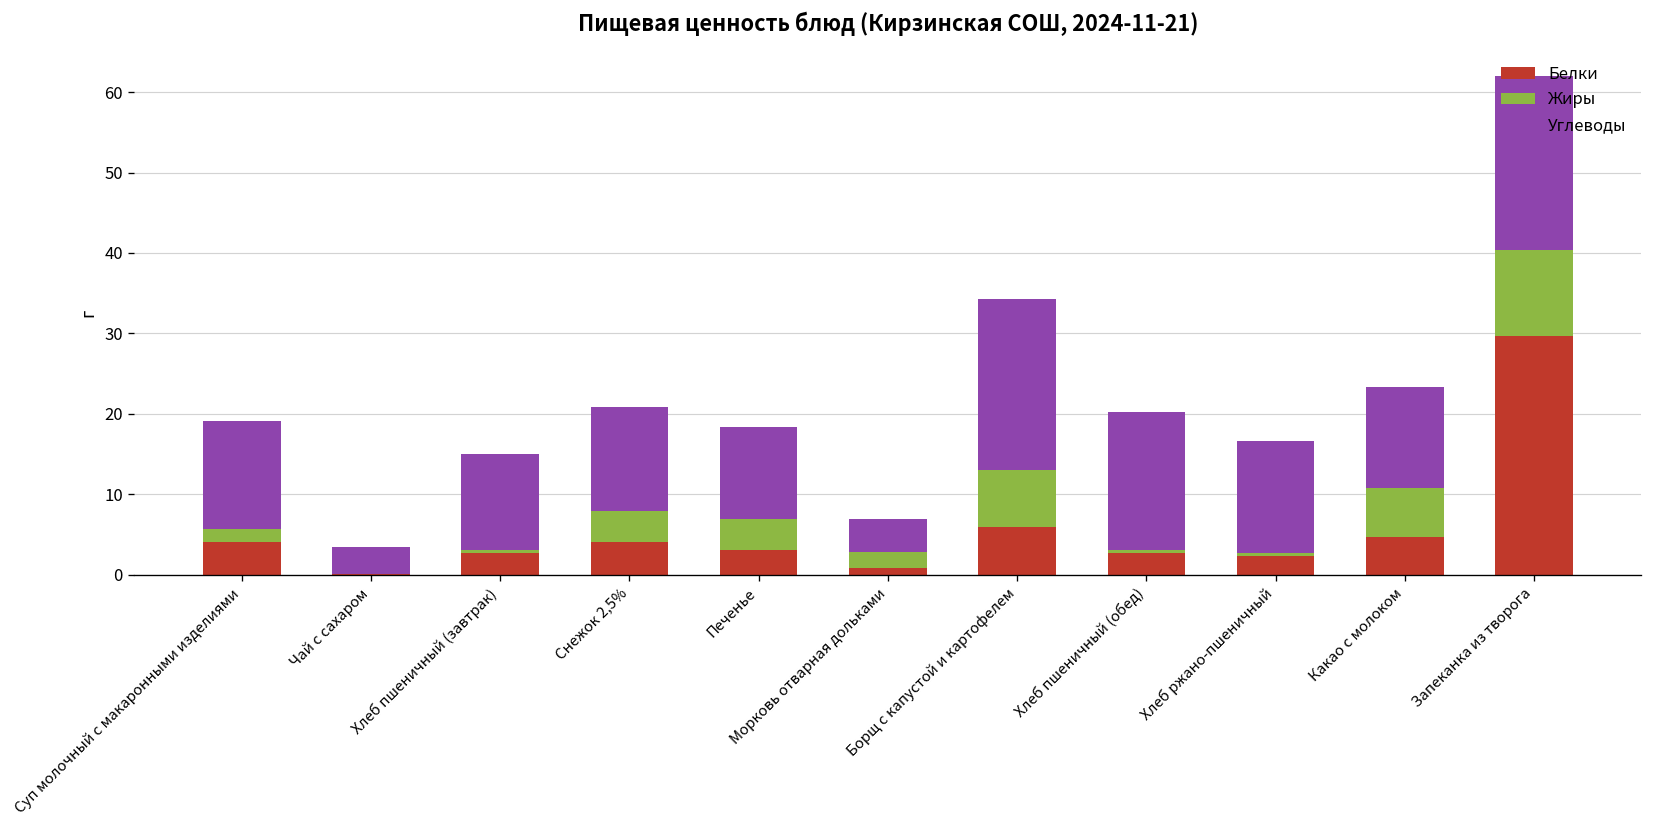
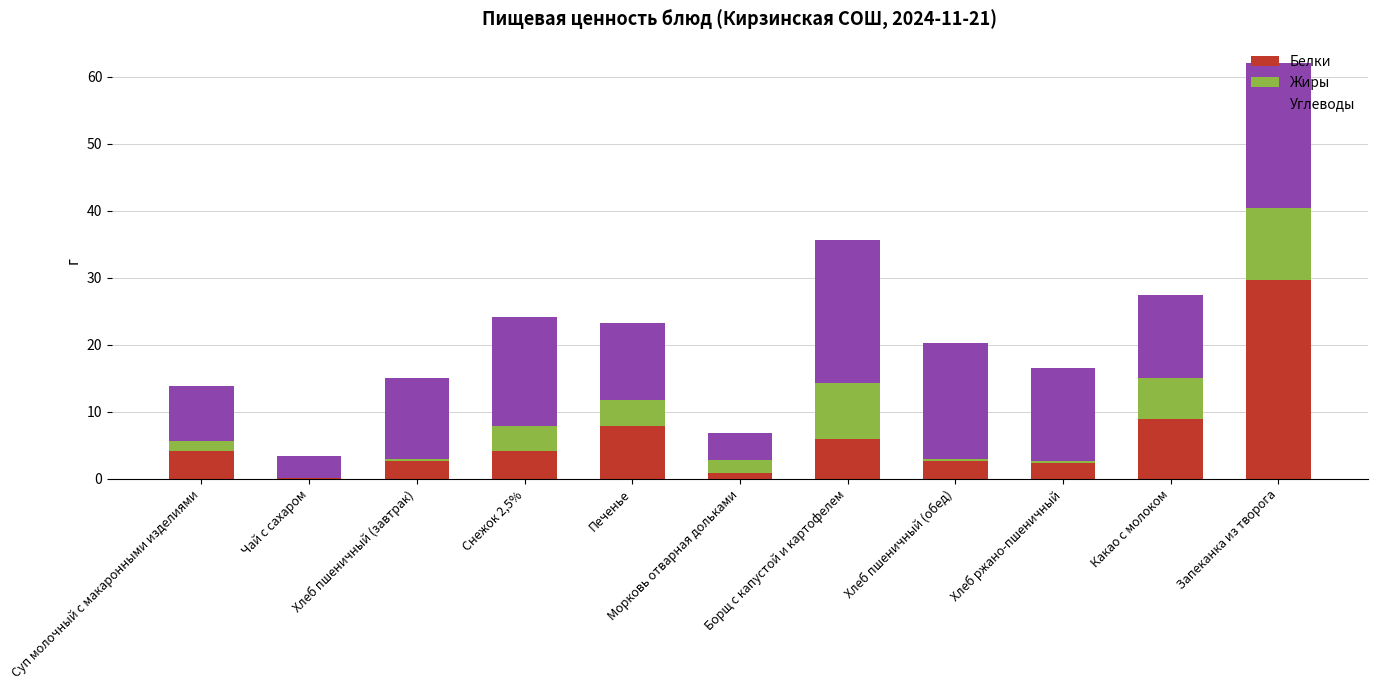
  {
    "Белки": {
      "Суп молочный с макаронными изделиями": 4,
      "Хлеб пшеничный (завтрак)": 3,
      "Снежок 2,5%": 4,
-     "Печенье": 3,
+     "Печенье": 8,
      "Морковь отварная дольками": 1,
      "Борщ с капустой и картофелем": 6,
      "Хлеб пшеничный (обед)": 3,
      "Хлеб ржано-пшеничный": 2,
-     "Какао с молоком": 5,
+     "Какао с молоком": 9,
      "Запеканка из творога": 30
    },
    "Жиры": {
      "Суп молочный с макаронными изделиями": 2,
      "Чай с сахаром": 0,
      "Снежок 2,5%": 4,
      "Печенье": 4,
      "Морковь отварная дольками": 2,
-     "Борщ с капустой и картофелем": 7,
+     "Борщ с капустой и картофелем": 8,
      "Хлеб ржано-пшеничный": 0,
      "Какао с молоком": 6,
      "Запеканка из творога": 11
    },
    "Углеводы": {
-     "Суп молочный с макаронными изделиями": 13,
+     "Суп молочный с макаронными изделиями": 8,
      "Чай с сахаром": 3,
      "Хлеб пшеничный (завтрак)": 12,
-     "Снежок 2,5%": 13,
+     "Снежок 2,5%": 16,
      "Печенье": 12,
      "Морковь отварная дольками": 4,
      "Борщ с капустой и картофелем": 21,
      "Хлеб пшеничный (обед)": 17,
      "Хлеб ржано-пшеничный": 14,
      "Какао с молоком": 13,
      "Запеканка из творога": 22
    }
  }
